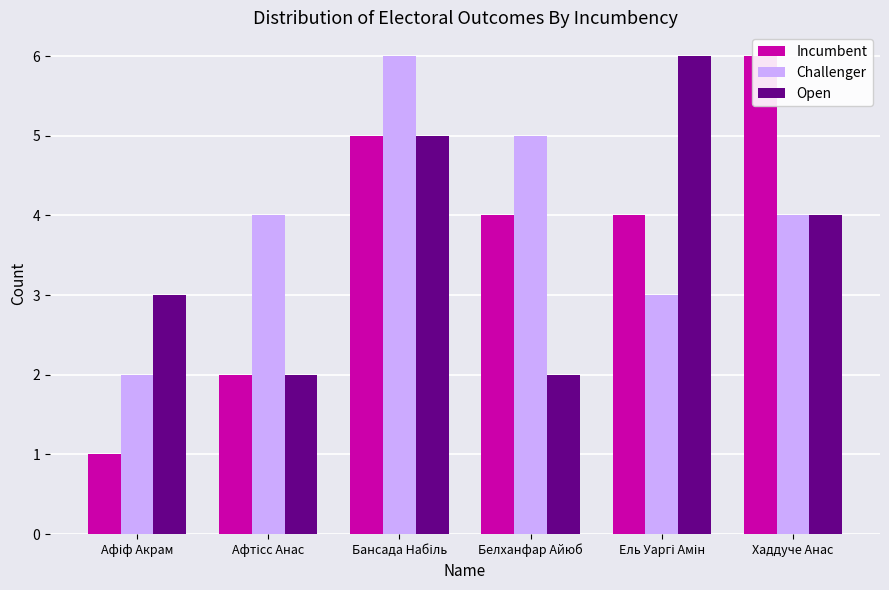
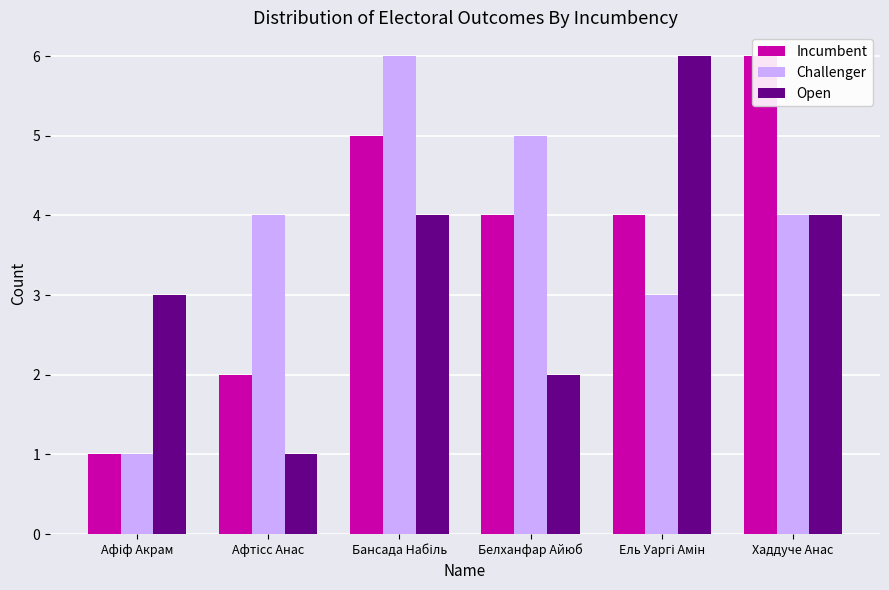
  {
    "Incumbent": {
      "Афіф Акрам": 1,
      "Афтісс Анас": 2,
      "Бансада Набіль": 5,
      "Белханфар Айюб": 4,
      "Ель Уаргі Амін": 4
    },
    "Challenger": {
-     "Афіф Акрам": 2,
+     "Афіф Акрам": 1,
      "Афтісс Анас": 4,
      "Бансада Набіль": 6,
      "Белханфар Айюб": 5,
      "Ель Уаргі Амін": 3,
      "Хаддуче Анас": 4
    },
    "Open": {
      "Афіф Акрам": 3,
-     "Афтісс Анас": 2,
-     "Бансада Набіль": 5,
+     "Афтісс Анас": 1,
+     "Бансада Набіль": 4,
      "Белханфар Айюб": 2,
      "Ель Уаргі Амін": 6,
      "Хаддуче Анас": 4
    }
  }
